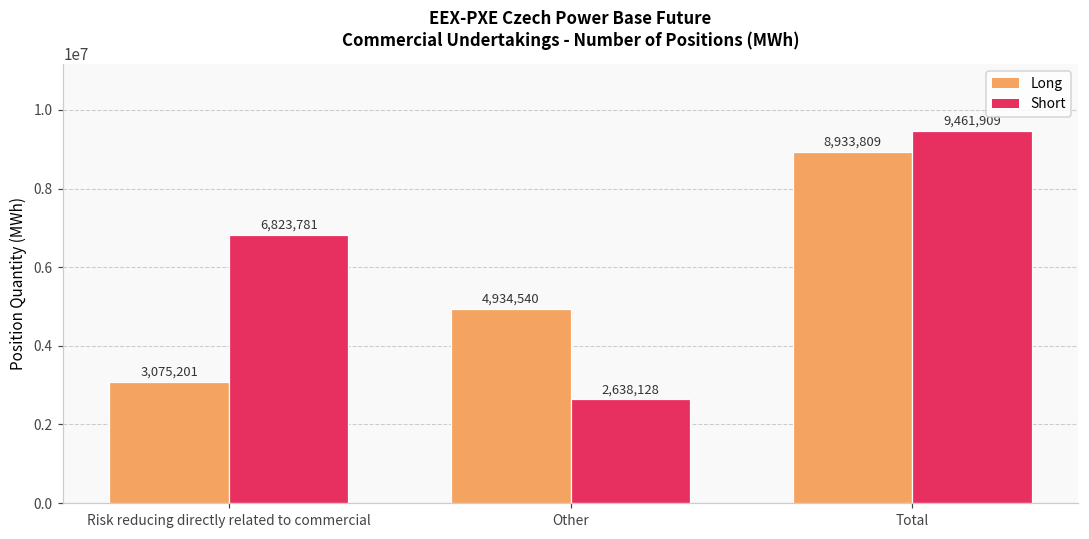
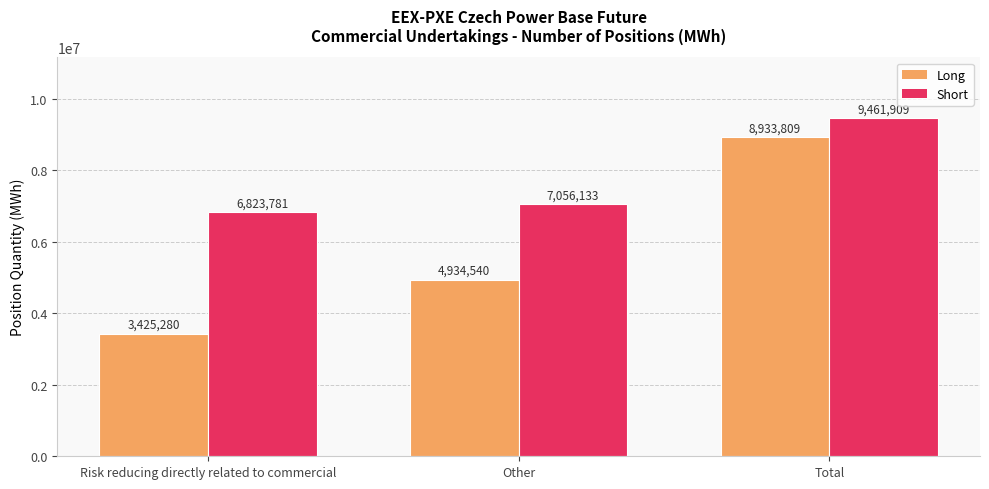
  {
    "Long": {
-     "Risk reducing directly related to commercial": "3,075,201",
+     "Risk reducing directly related to commercial": "3,425,280",
      "Other": "4,934,540",
      "Total": "8,933,809"
    },
    "Short": {
      "Risk reducing directly related to commercial": "6,823,781",
-     "Other": "2,638,128"
+     "Other": "7,056,133"
    }
  }
